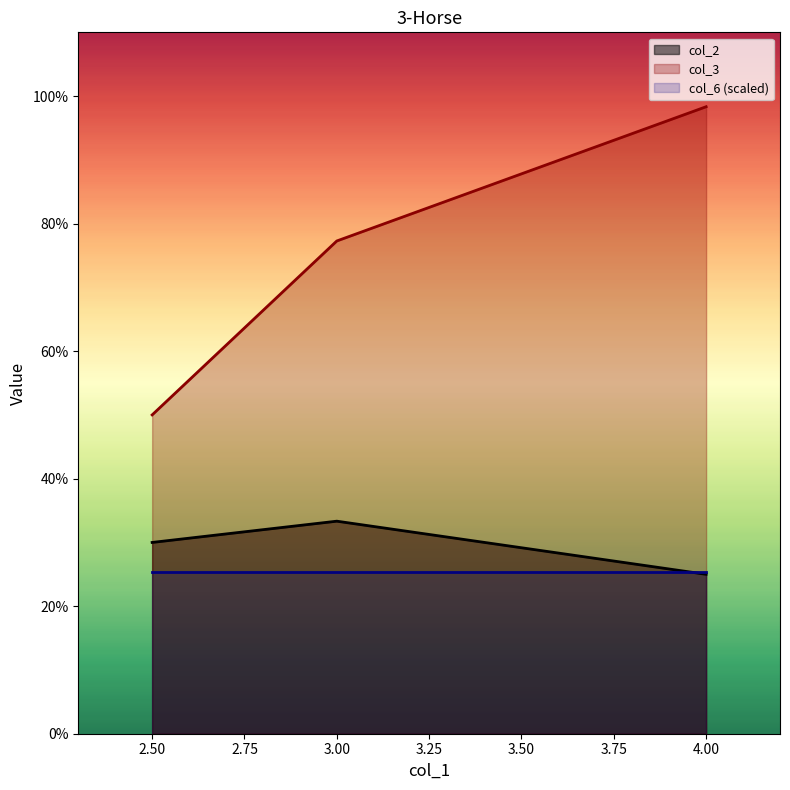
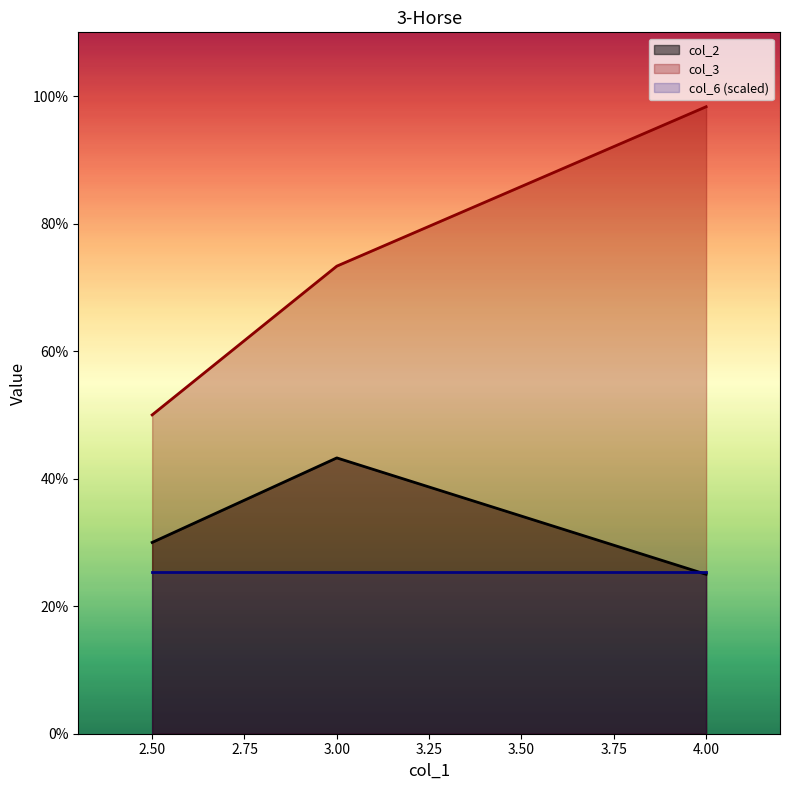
  {
    "col_2": {
      "2.50": "30%",
-     "3.00": "33%",
+     "3.00": "43%",
      "4.00": "25%"
    },
    "col_3": {
      "2.50": "50%",
-     "3.00": "77%",
+     "3.00": "73%",
      "4.00": "98%"
    },
    "col_6 (scaled)": {
      "2.50": "25%",
      "3.00": "25%",
      "4.00": "25%"
    }
  }
